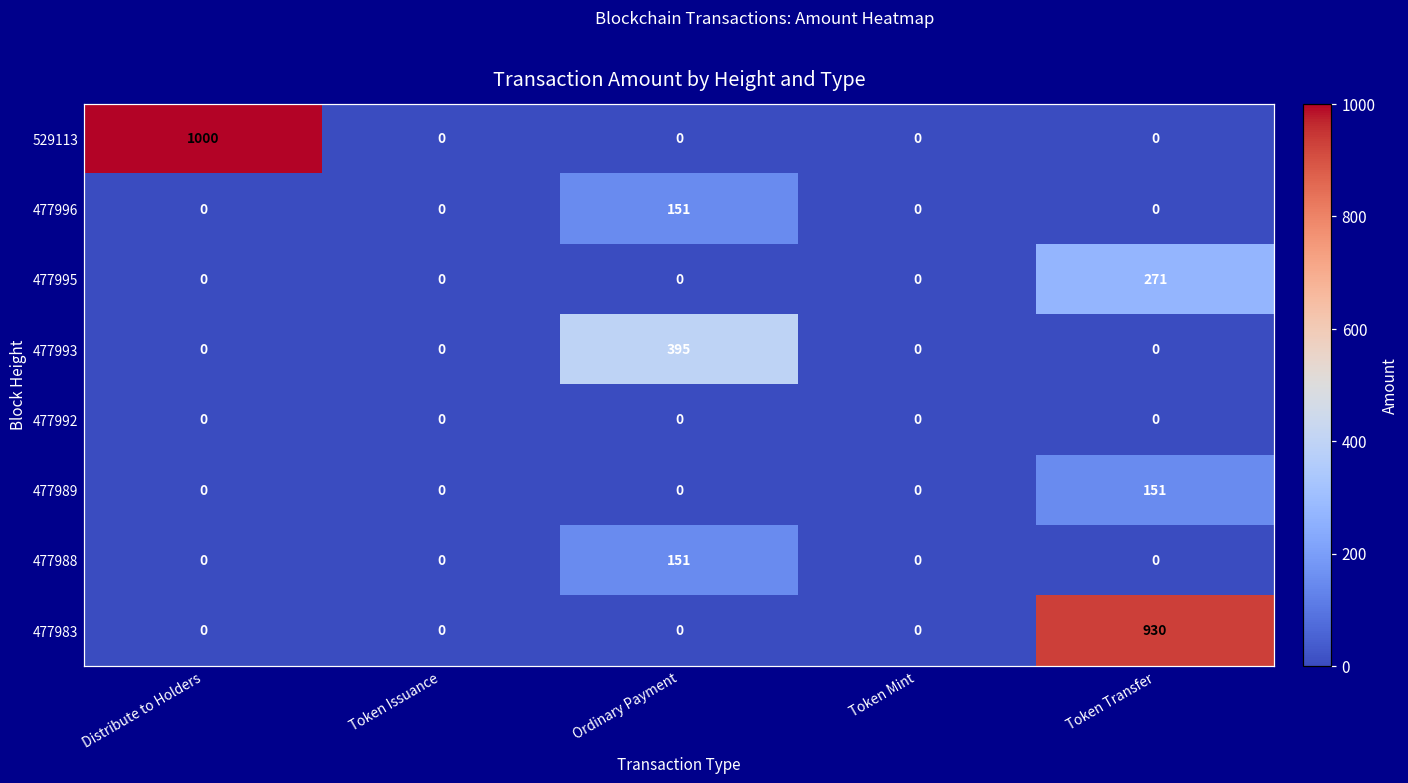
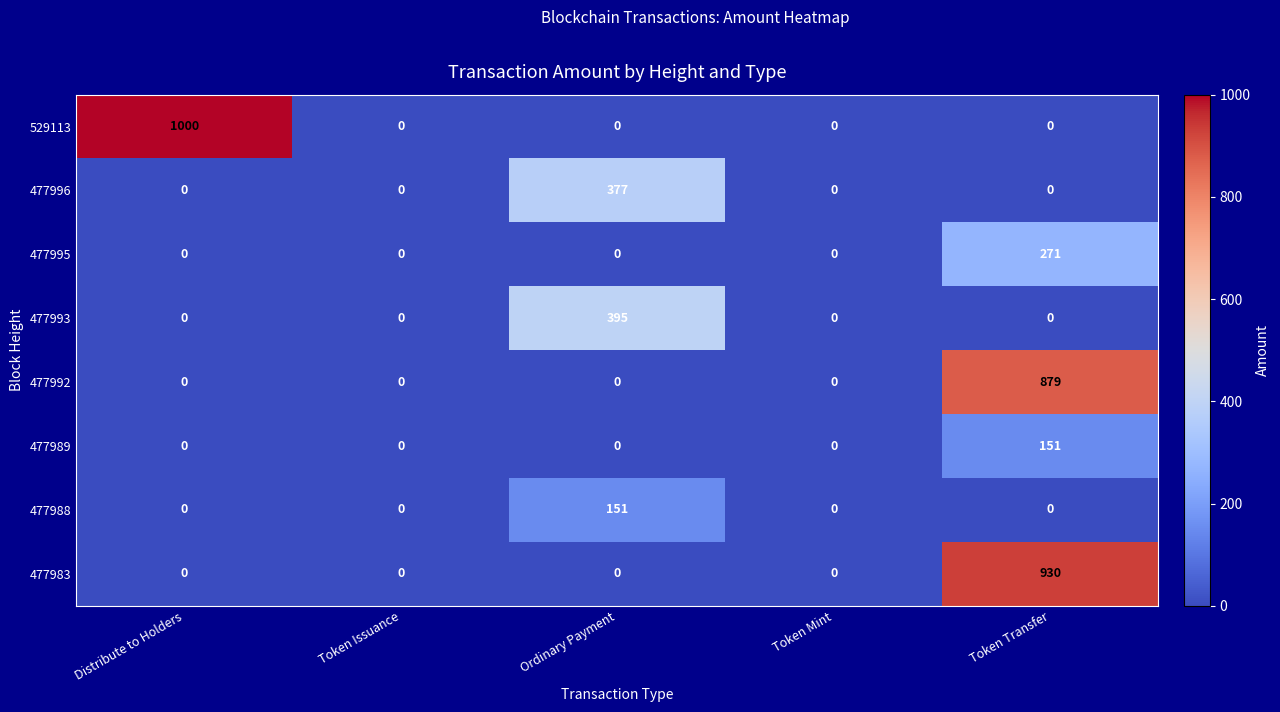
  {
    "529113": {
      "Distribute to Holders": 1000,
      "Token Issuance": 0,
      "Ordinary Payment": 0,
      "Token Mint": 0,
      "Token Transfer": 0
    },
    "477996": {
      "Distribute to Holders": 0,
      "Token Issuance": 0,
-     "Ordinary Payment": 151,
+     "Ordinary Payment": 377,
      "Token Mint": 0,
      "Token Transfer": 0
    },
    "477995": {
      "Distribute to Holders": 0,
      "Token Issuance": 0,
      "Ordinary Payment": 0,
      "Token Mint": 0,
      "Token Transfer": 271
    },
    "477993": {
      "Distribute to Holders": 0,
      "Token Issuance": 0,
      "Ordinary Payment": 395,
      "Token Mint": 0,
      "Token Transfer": 0
    },
    "477992": {
      "Distribute to Holders": 0,
      "Token Issuance": 0,
      "Ordinary Payment": 0,
      "Token Mint": 0,
-     "Token Transfer": 0
+     "Token Transfer": 879
    },
    "477989": {
      "Distribute to Holders": 0,
      "Token Issuance": 0,
      "Ordinary Payment": 0,
      "Token Mint": 0,
      "Token Transfer": 151
    },
    "477988": {
      "Distribute to Holders": 0,
      "Token Issuance": 0,
      "Ordinary Payment": 151,
      "Token Mint": 0,
      "Token Transfer": 0
    },
    "477983": {
      "Distribute to Holders": 0,
      "Token Issuance": 0,
      "Ordinary Payment": 0,
      "Token Mint": 0,
      "Token Transfer": 930
    }
  }
